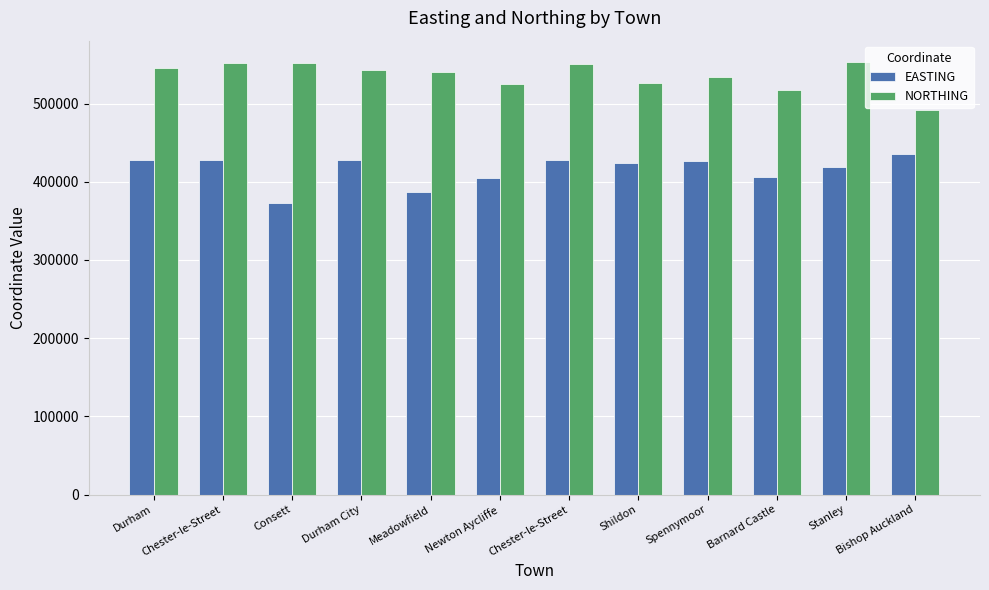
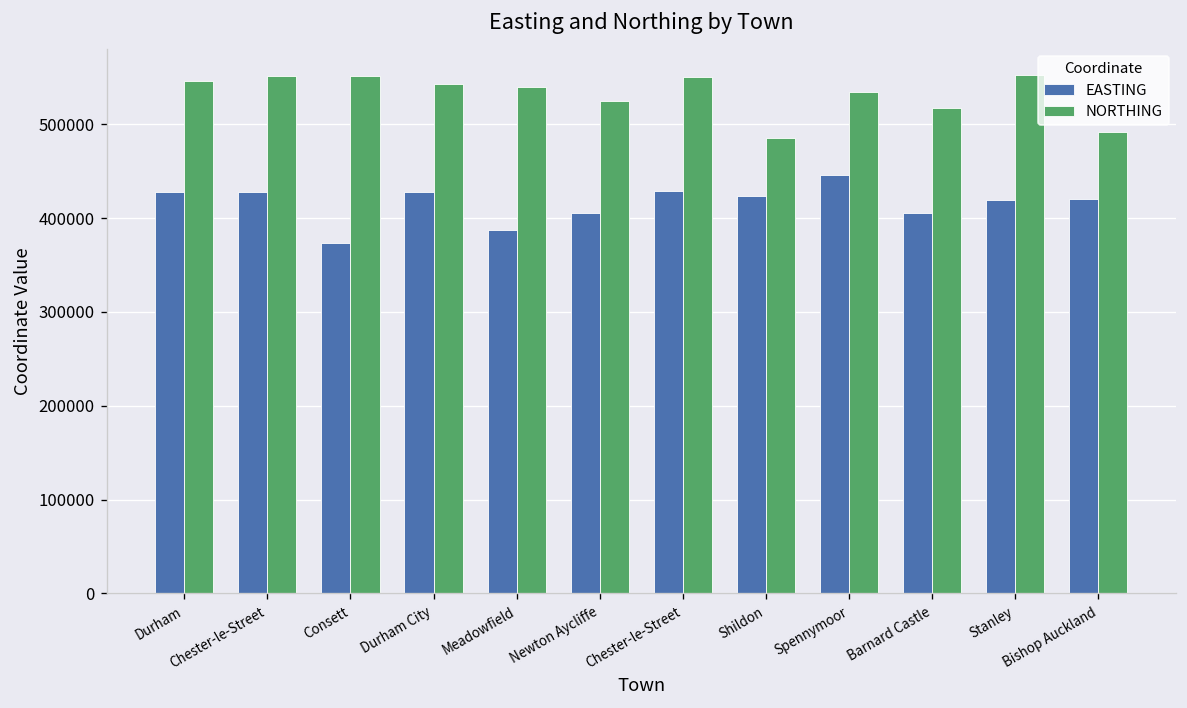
  {
    "EASTING": {
      "Durham": 430000,
      "Consett": 370000,
      "Durham City": 430000,
      "Meadowfield": 390000,
      "Newton Aycliffe": 410000,
      "Shildon": 420000,
-     "Spennymoor": 430000,
+     "Spennymoor": 450000,
      "Barnard Castle": 410000,
      "Stanley": 420000,
-     "Bishop Auckland": 440000
+     "Bishop Auckland": 420000
    },
    "NORTHING": {
      "Durham": 550000,
      "Consett": 550000,
      "Durham City": 540000,
      "Meadowfield": 540000,
      "Newton Aycliffe": 520000,
-     "Shildon": 530000,
+     "Shildon": 490000,
      "Spennymoor": 530000,
      "Barnard Castle": 520000,
      "Stanley": 550000,
      "Bishop Auckland": 490000
    }
  }
